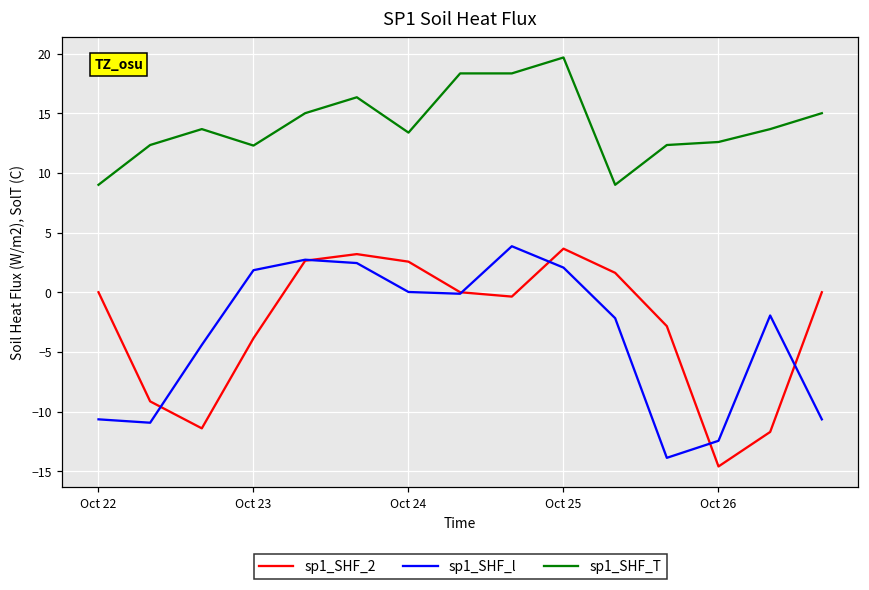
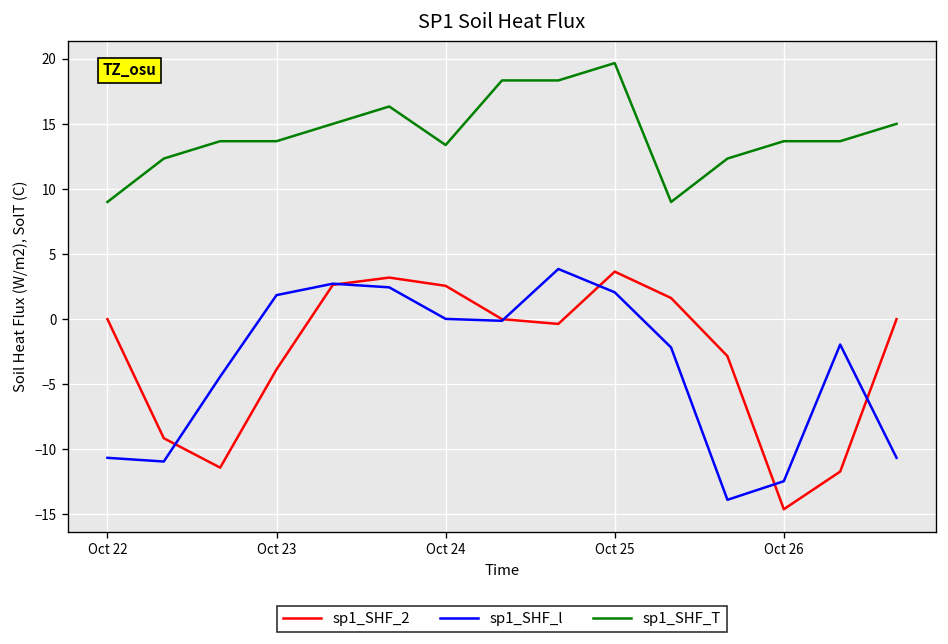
  {
    "sp1_SHF_2": {
      "Oct 22": 0.0,
      "Oct 23": -3.9,
      "Oct 24": 2.6,
      "Oct 25": 3.6,
      "Oct 26": -14.6
    },
    "sp1_SHF_l": {
      "Oct 22": -10.6,
      "Oct 23": 1.8,
      "Oct 24": 0.0,
      "Oct 25": 2.1,
      "Oct 26": -12.4
    },
    "sp1_SHF_T": {
      "Oct 22": 9.0,
-     "Oct 23": 12.3,
+     "Oct 23": 13.7,
      "Oct 24": 13.4,
      "Oct 25": 19.7,
-     "Oct 26": 12.6
+     "Oct 26": 13.7
    }
  }
